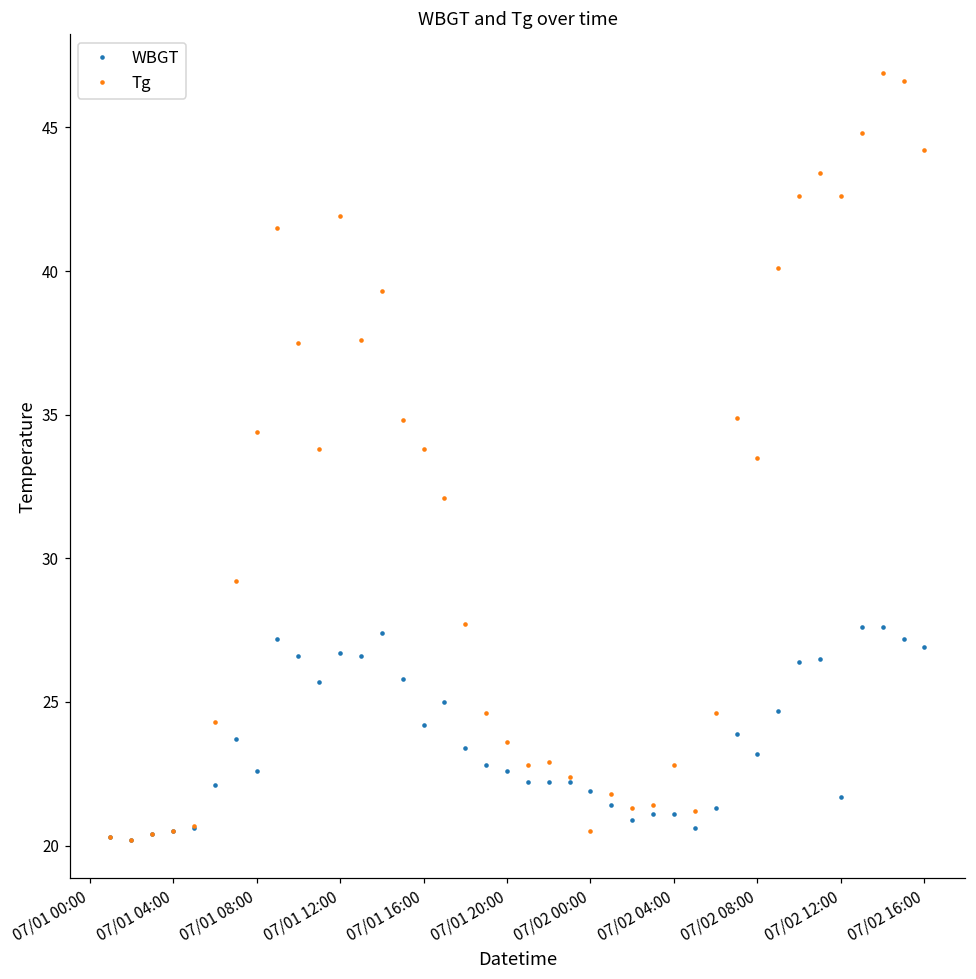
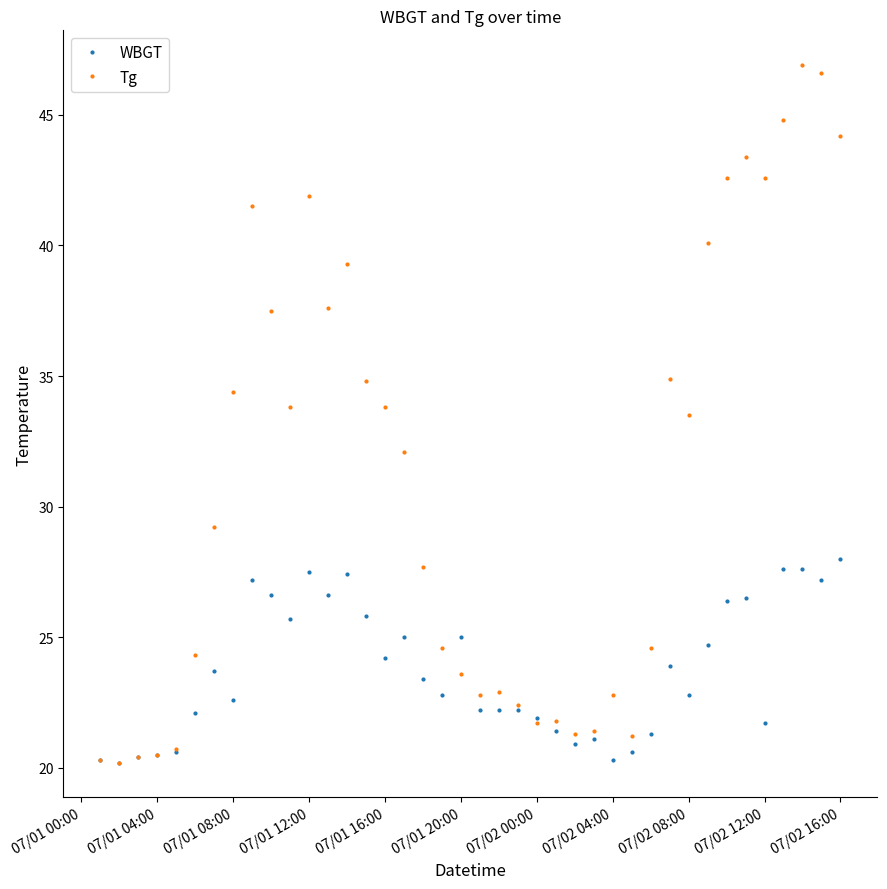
  {
    "WBGT": {
      "07/01 08:00": 22.6,
-     "07/01 12:00": 26.7,
+     "07/01 12:00": 27.5,
      "07/01 16:00": 24.2,
-     "07/01 20:00": 22.6,
+     "07/01 20:00": 25.0,
      "07/02 00:00": 21.9,
-     "07/02 04:00": 21.1,
-     "07/02 08:00": 23.2,
+     "07/02 04:00": 20.3,
+     "07/02 08:00": 22.8,
      "07/02 12:00": 21.7,
-     "07/02 16:00": 26.9
+     "07/02 16:00": 28.0
    },
    "Tg": {
      "07/01 08:00": 34.4,
      "07/01 12:00": 41.9,
      "07/01 16:00": 33.8,
      "07/01 20:00": 23.6,
-     "07/02 00:00": 20.5,
+     "07/02 00:00": 21.7,
      "07/02 04:00": 22.8,
      "07/02 08:00": 33.5,
      "07/02 12:00": 42.6,
      "07/02 16:00": 44.2
    }
  }
